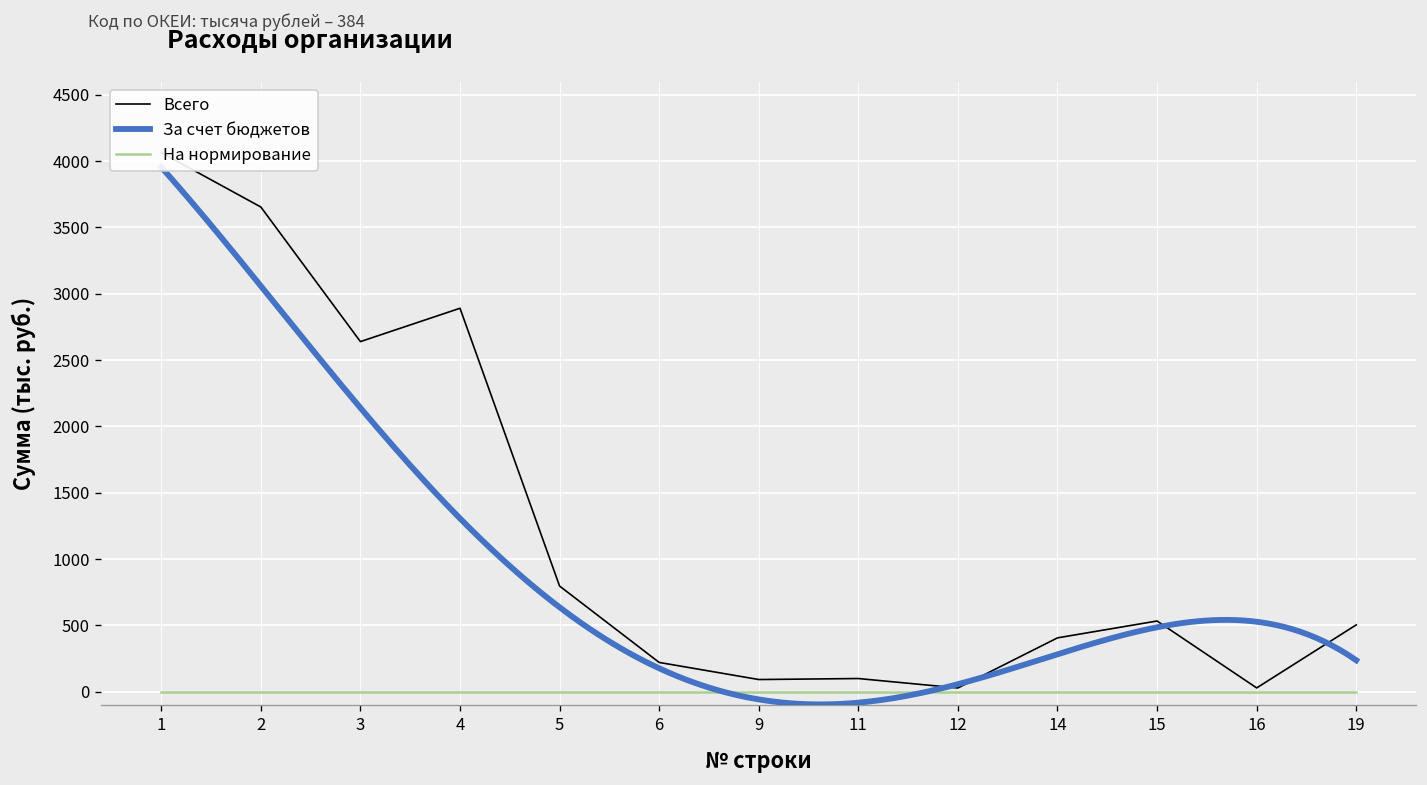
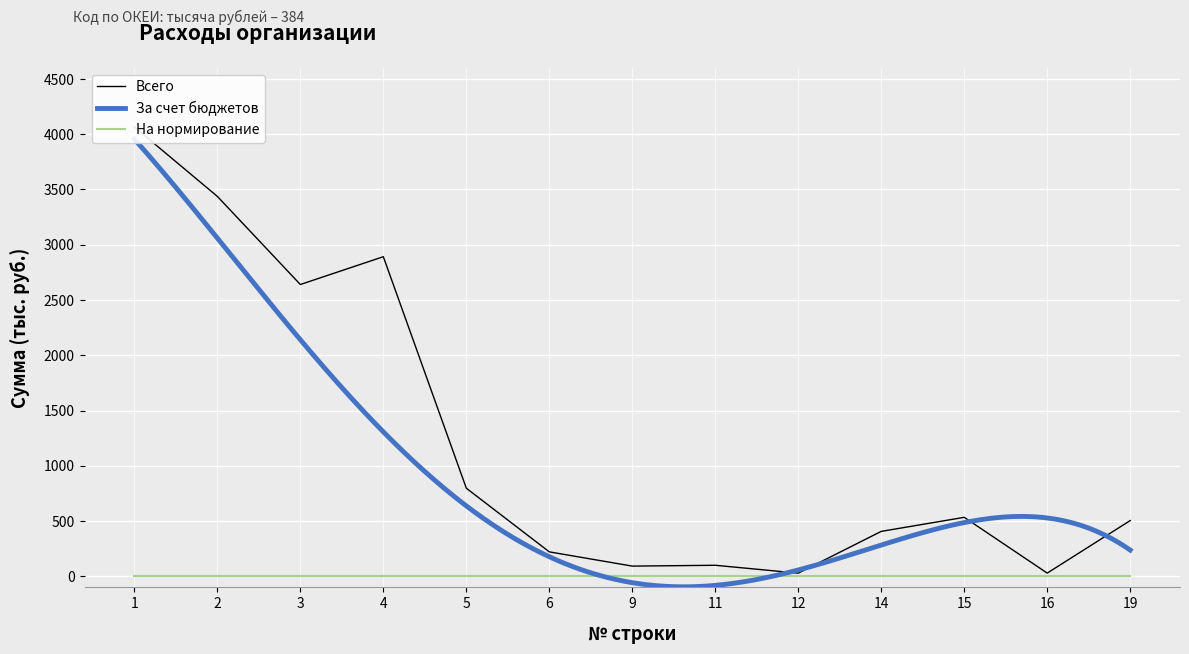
  {
    "Всего": {
-     "2": 3650,
+     "2": 3440,
      "3": 2640,
      "4": 2890,
      "5": 800,
      "6": 220,
      "9": 90,
      "11": 100,
      "12": 30,
      "14": 410,
      "15": 530,
      "16": 30,
      "19": 500
    },
    "За счет бюджетов": {
      "19": 240
    },
    "На нормирование": {
      "1": 0,
      "2": 0,
      "3": 0,
      "4": 0,
      "5": 0,
      "6": 0,
      "9": 0,
      "11": 0,
      "12": 0,
      "14": 0,
      "15": 0,
      "16": 0,
      "19": 0
    }
  }
